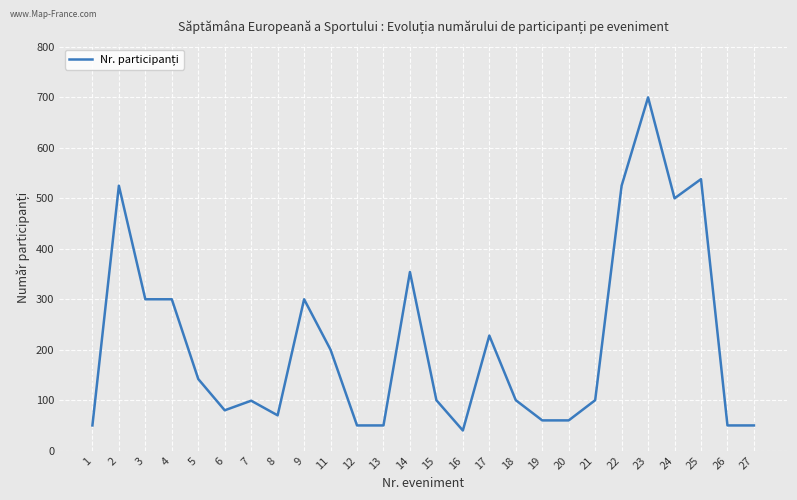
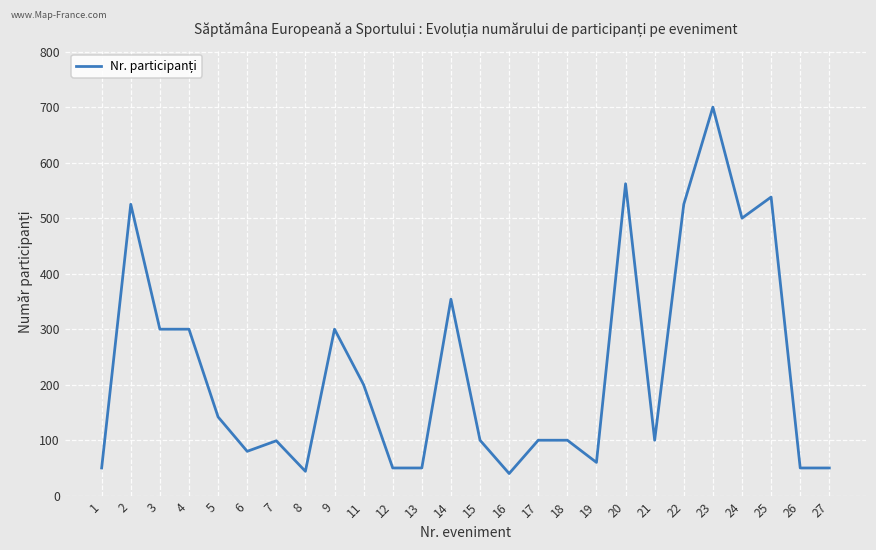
  {
    "1": 50,
    "2": 530,
    "3": 300,
    "4": 300,
    "5": 140,
    "6": 80,
    "7": 100,
-   "8": 70,
+   "8": 40,
    "9": 300,
    "11": 200,
    "12": 50,
    "13": 50,
    "14": 350,
    "15": 100,
    "16": 40,
-   "17": 230,
+   "17": 100,
    "18": 100,
    "19": 60,
-   "20": 60,
+   "20": 560,
    "21": 100,
    "22": 530,
    "23": 700,
    "24": 500,
    "25": 540,
    "26": 50,
    "27": 50
  }
